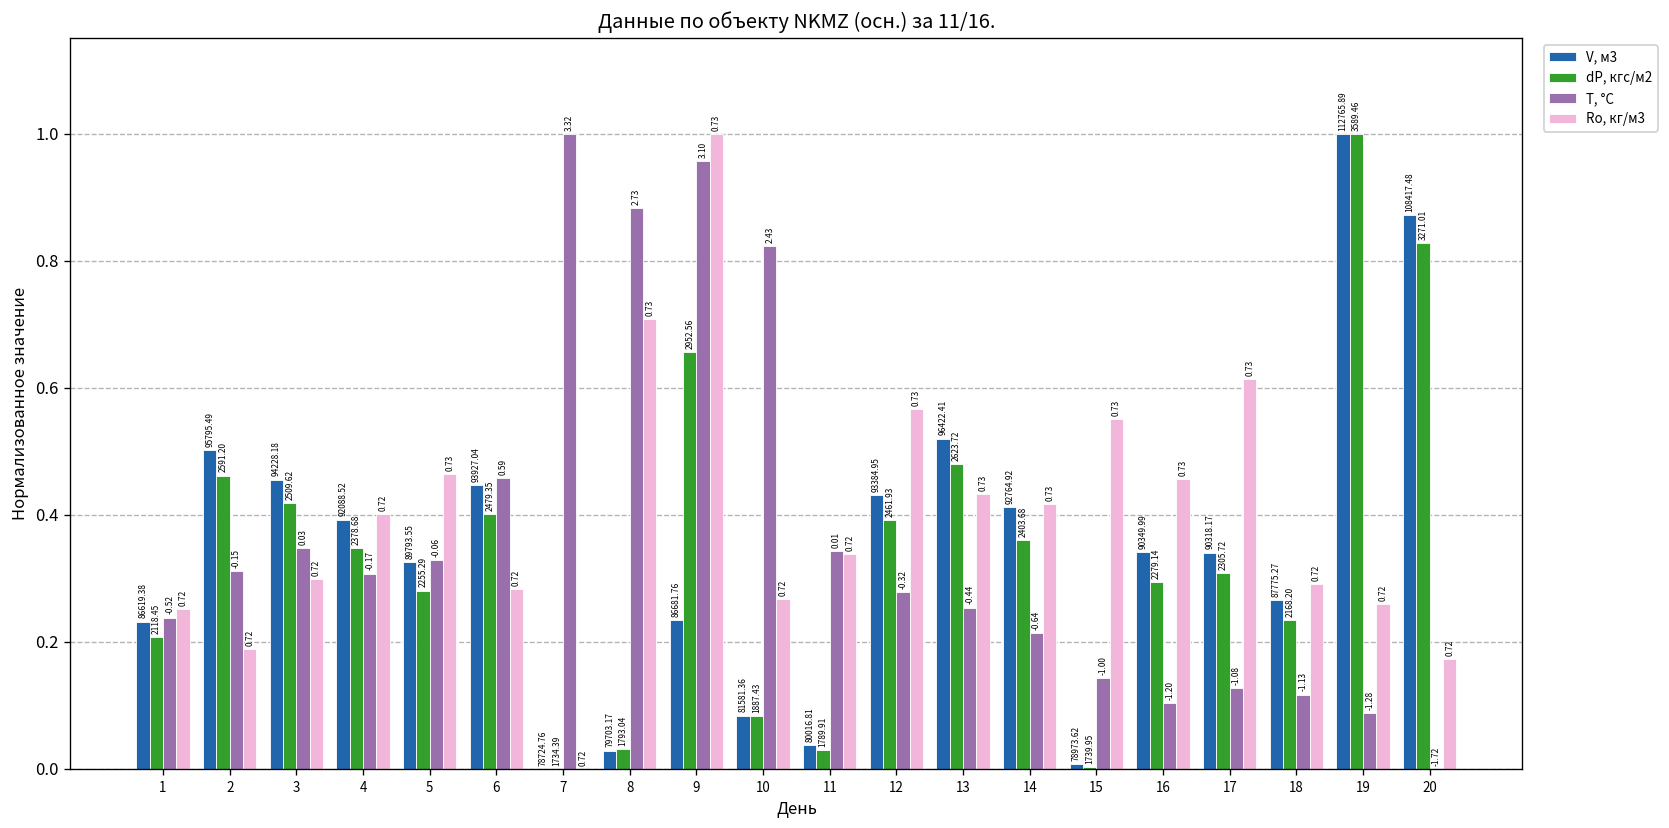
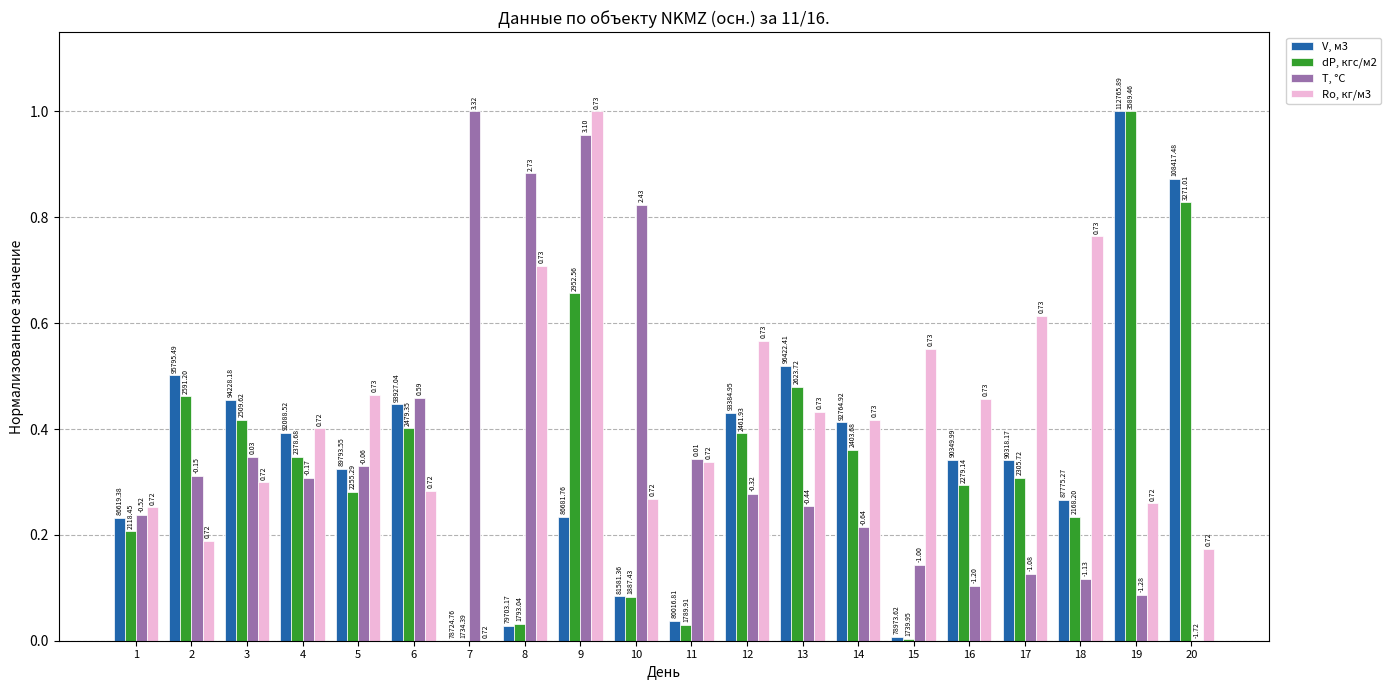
  {
    "Ro, кг/м3": {
-     "18": 0.72
+     "18": 0.73
    }
  }
